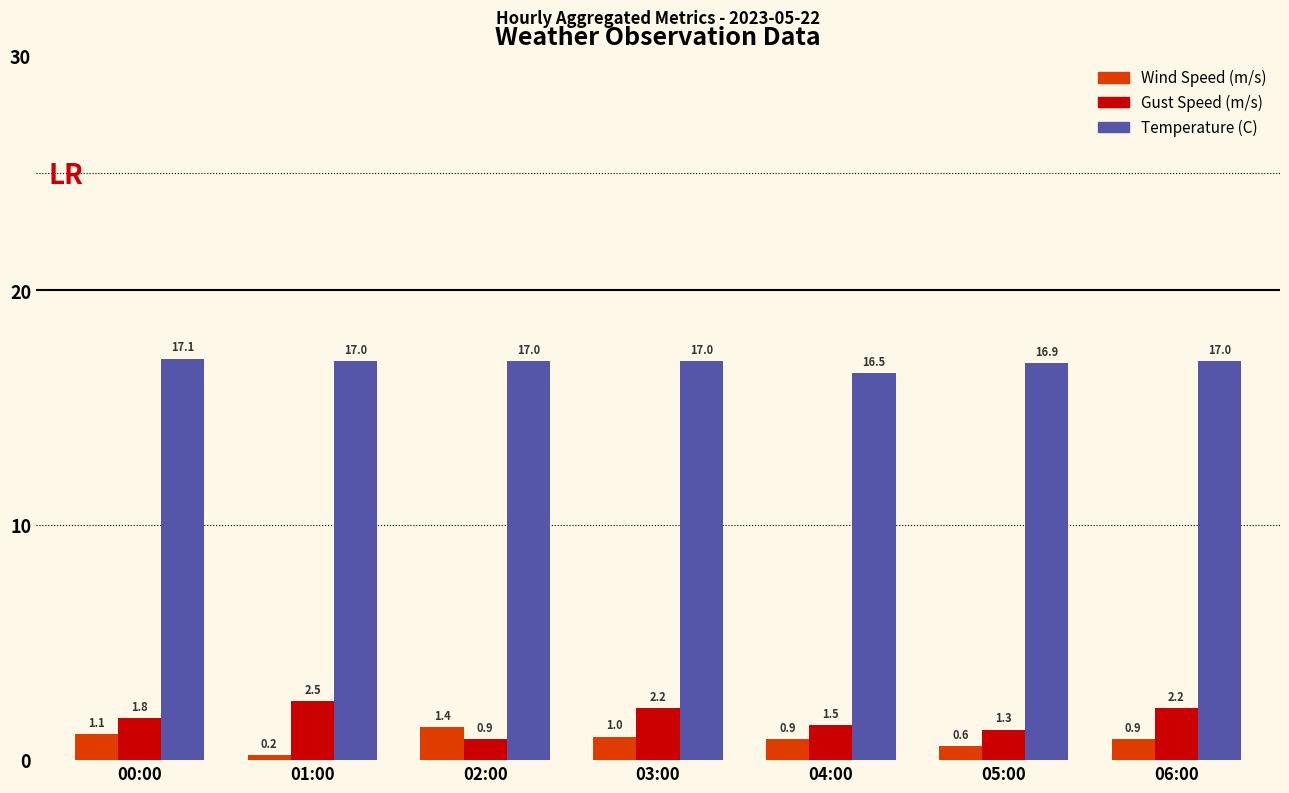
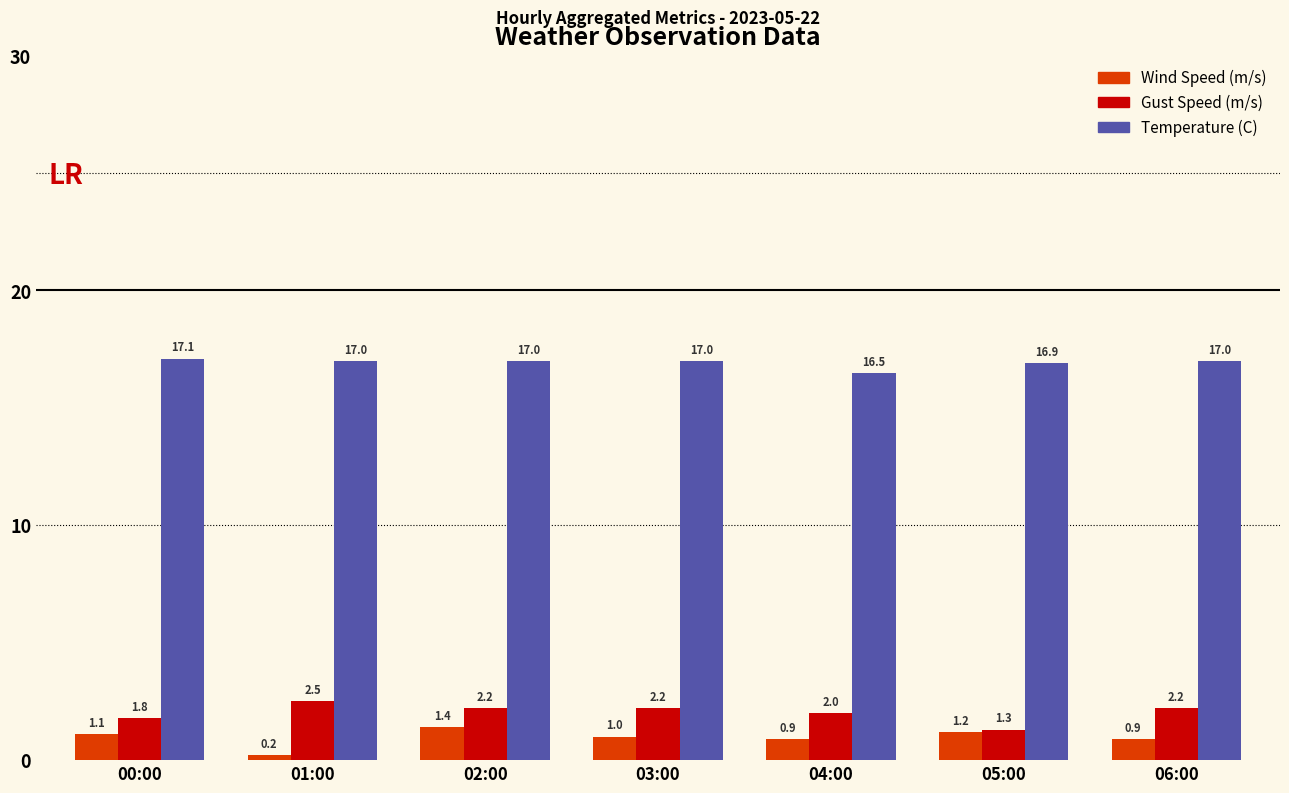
  {
    "Wind Speed (m/s)": {
      "00:00": 1.1,
      "01:00": 0.2,
      "02:00": 1.4,
      "03:00": 1.0,
      "04:00": 0.9,
-     "05:00": 0.6,
+     "05:00": 1.2,
      "06:00": 0.9
    },
    "Gust Speed (m/s)": {
      "00:00": 1.8,
      "01:00": 2.5,
-     "02:00": 0.9,
+     "02:00": 2.2,
      "03:00": 2.2,
-     "04:00": 1.5,
+     "04:00": 2.0,
      "05:00": 1.3,
      "06:00": 2.2
    },
    "Temperature (C)": {
      "00:00": 17.1,
      "01:00": 17.0,
      "02:00": 17.0,
      "03:00": 17.0,
      "04:00": 16.5,
      "05:00": 16.9,
      "06:00": 17.0
    }
  }
